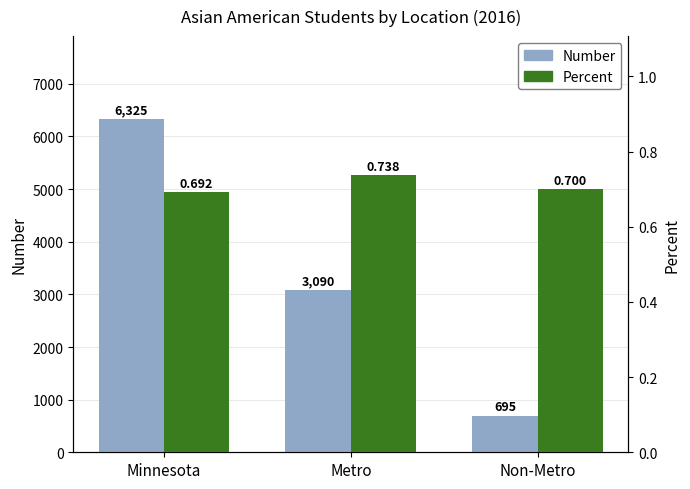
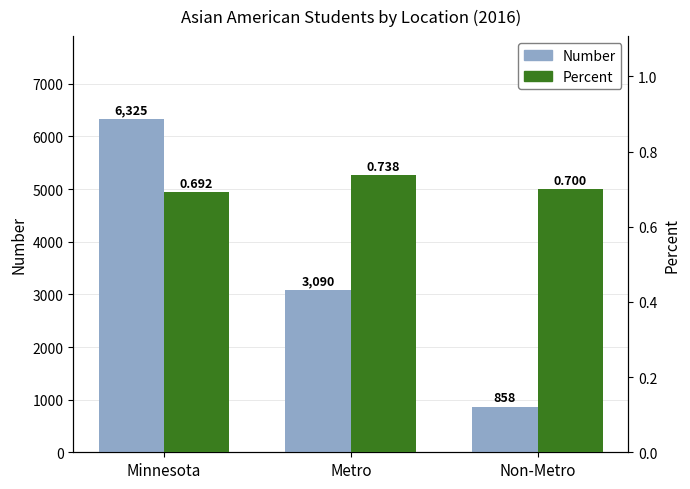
  {
    "Number": {
      "Minnesota": "6,325",
      "Metro": "3,090",
-     "Non-Metro": "695"
+     "Non-Metro": "858"
    },
    "Percent": {
      "Minnesota": "0.692",
      "Metro": "0.738",
      "Non-Metro": "0.700"
    }
  }
